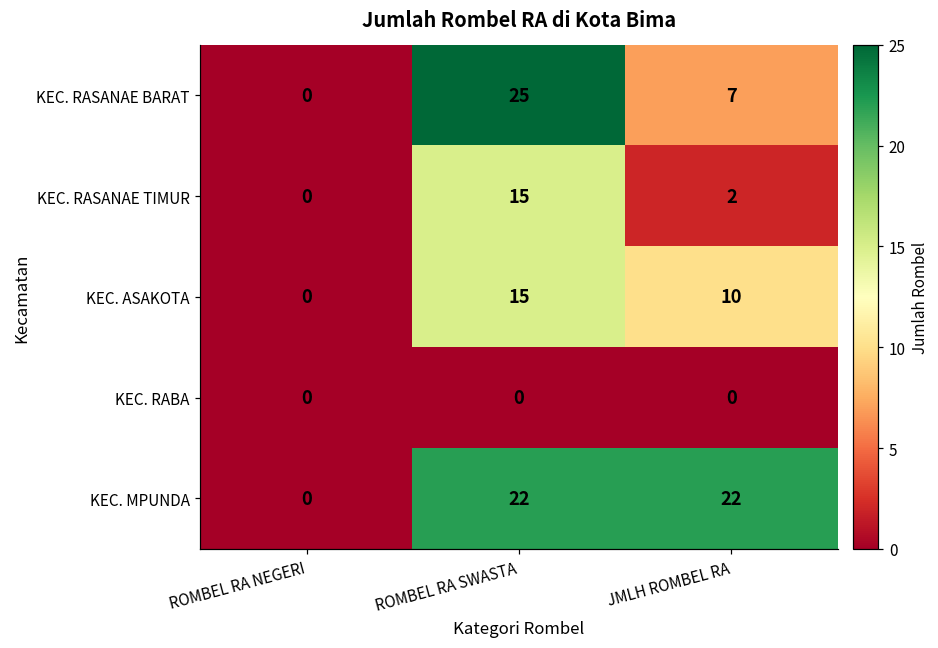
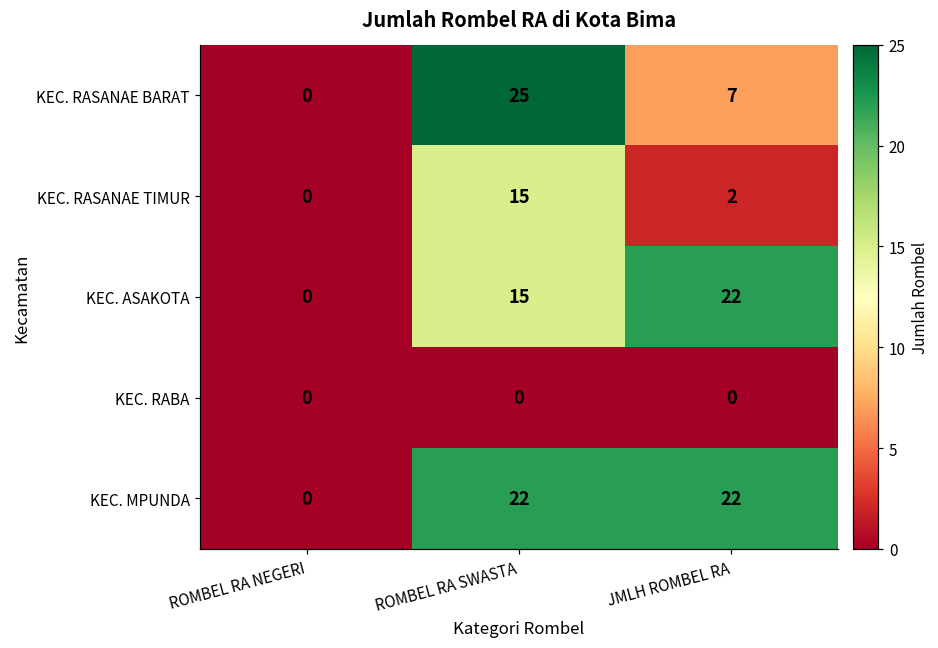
  {
    "KEC. RASANAE BARAT": {
      "ROMBEL RA NEGERI": 0,
      "ROMBEL RA SWASTA": 25,
      "JMLH ROMBEL RA": 7
    },
    "KEC. RASANAE TIMUR": {
      "ROMBEL RA NEGERI": 0,
      "ROMBEL RA SWASTA": 15,
      "JMLH ROMBEL RA": 2
    },
    "KEC. ASAKOTA": {
      "ROMBEL RA NEGERI": 0,
      "ROMBEL RA SWASTA": 15,
-     "JMLH ROMBEL RA": 10
+     "JMLH ROMBEL RA": 22
    },
    "KEC. RABA": {
      "ROMBEL RA NEGERI": 0,
      "ROMBEL RA SWASTA": 0,
      "JMLH ROMBEL RA": 0
    },
    "KEC. MPUNDA": {
      "ROMBEL RA NEGERI": 0,
      "ROMBEL RA SWASTA": 22,
      "JMLH ROMBEL RA": 22
    }
  }
